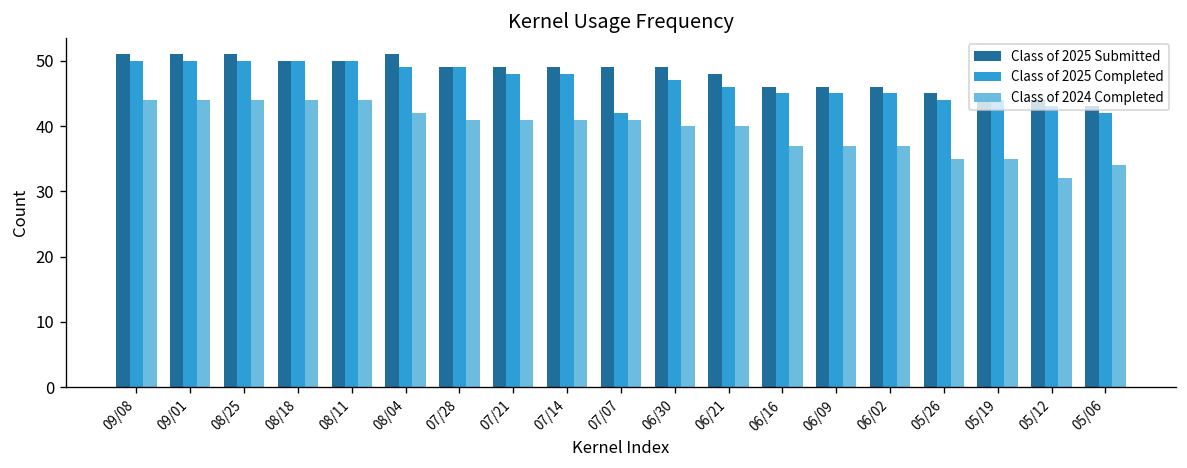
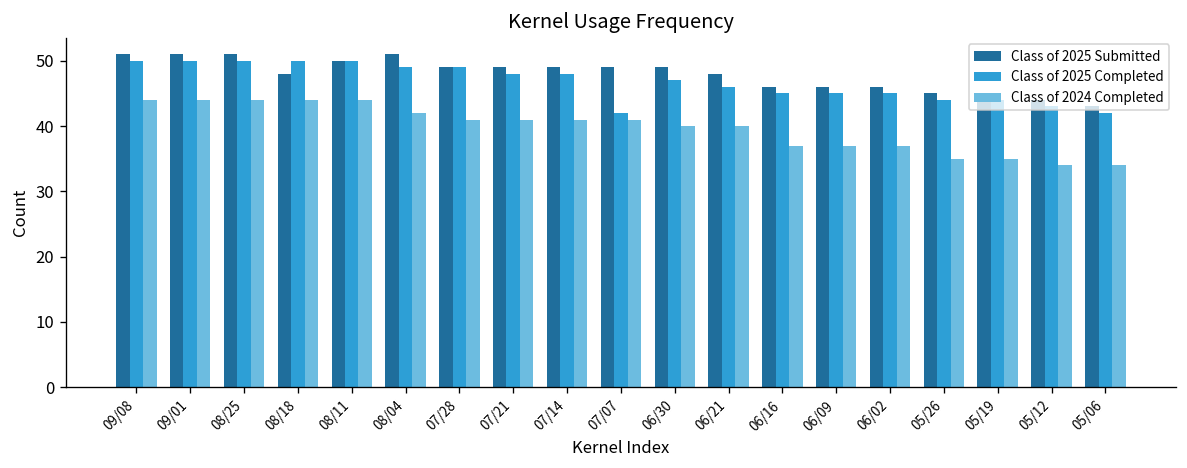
  {
    "Class of 2025 Submitted": {
      "09/08": 51,
      "09/01": 51,
      "08/25": 51,
-     "08/18": 50,
+     "08/18": 48,
      "08/11": 50,
      "08/04": 51,
      "07/28": 49,
      "07/21": 49,
      "07/14": 49,
      "07/07": 49,
      "06/30": 49,
      "06/21": 48,
      "06/16": 46,
      "06/09": 46,
      "06/02": 46,
      "05/26": 45
    },
    "Class of 2025 Completed": {
      "09/08": 50,
      "09/01": 50,
      "08/25": 50,
      "08/18": 50,
      "08/11": 50,
      "08/04": 49,
      "07/28": 49,
      "07/21": 48,
      "07/14": 48,
      "07/07": 42,
      "06/30": 47,
      "06/21": 46,
      "06/16": 45,
      "06/09": 45,
      "06/02": 45,
      "05/26": 44,
      "05/06": 42
    },
    "Class of 2024 Completed": {
      "09/08": 44,
      "09/01": 44,
      "08/25": 44,
      "08/18": 44,
      "08/11": 44,
      "08/04": 42,
      "07/28": 41,
      "07/21": 41,
      "07/14": 41,
      "07/07": 41,
      "06/30": 40,
      "06/21": 40,
      "06/16": 37,
      "06/09": 37,
      "06/02": 37,
      "05/26": 35,
      "05/19": 35,
-     "05/12": 32,
+     "05/12": 34,
      "05/06": 34
    }
  }
